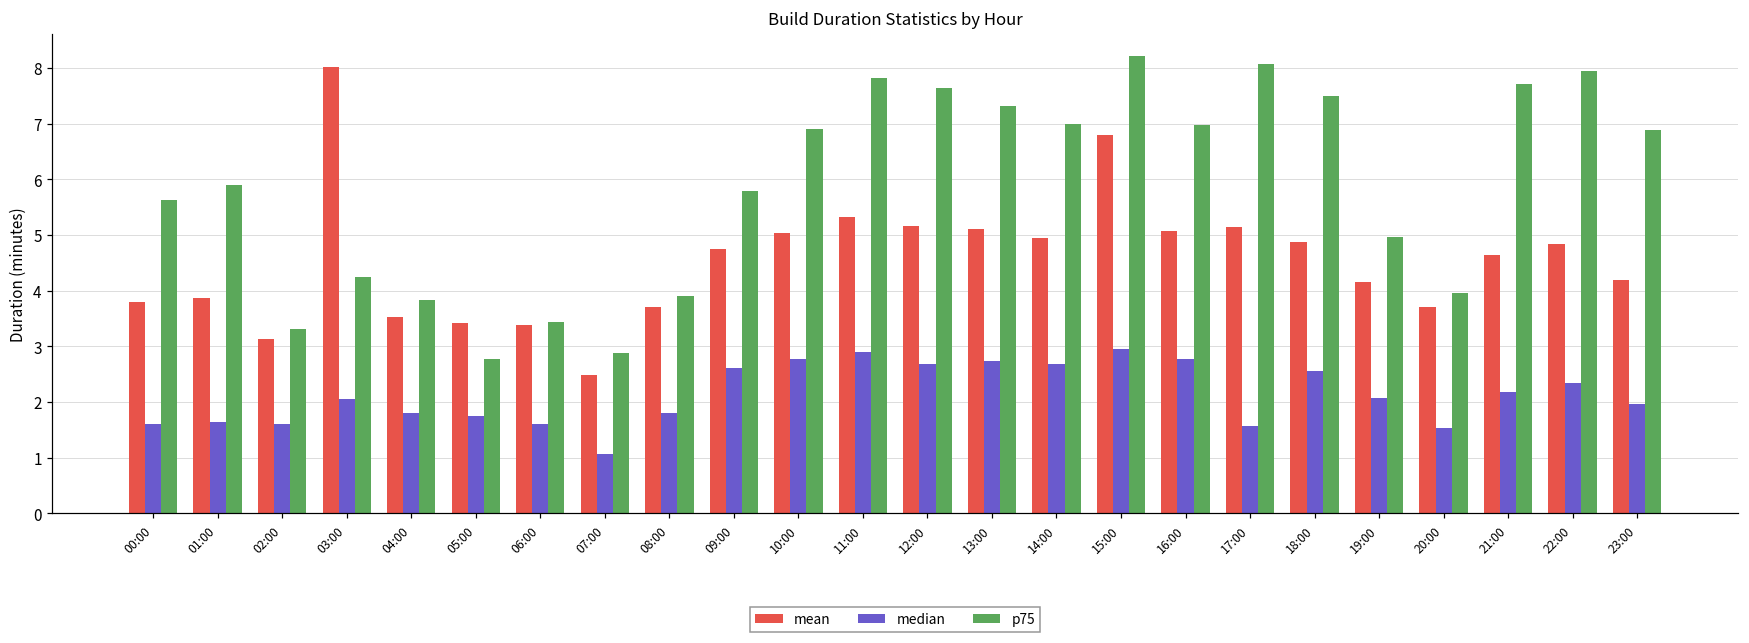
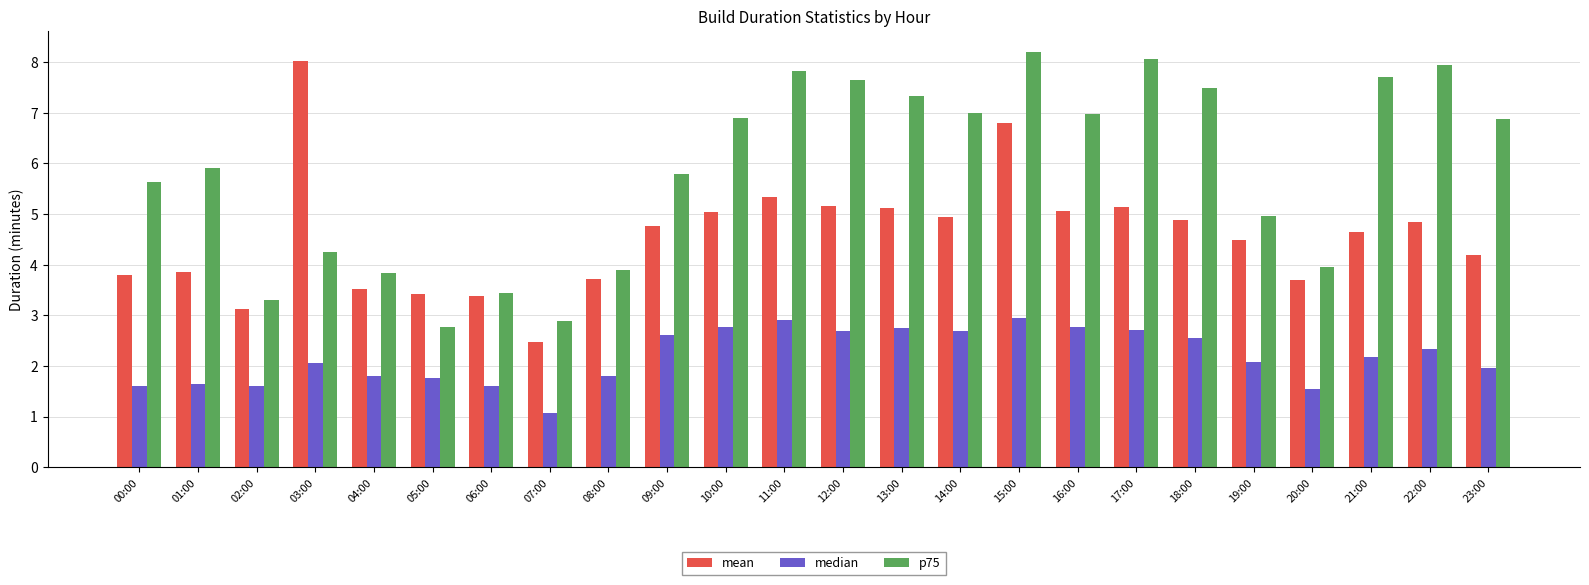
  {
    "mean": {
      "00:00": 3.8,
      "01:00": 3.9,
      "02:00": 3.1,
      "03:00": 8.0,
      "04:00": 3.5,
      "05:00": 3.4,
      "06:00": 3.4,
      "07:00": 2.5,
      "08:00": 3.7,
      "09:00": 4.8,
      "10:00": 5.0,
      "11:00": 5.3,
      "12:00": 5.2,
      "13:00": 5.1,
      "14:00": 4.9,
      "15:00": 6.8,
      "16:00": 5.1,
      "17:00": 5.1,
      "18:00": 4.9,
-     "19:00": 4.2,
+     "19:00": 4.5,
      "20:00": 3.7,
      "21:00": 4.6,
      "22:00": 4.8,
      "23:00": 4.2
    },
    "median": {
      "00:00": 1.6,
      "01:00": 1.6,
      "02:00": 1.6,
      "03:00": 2.1,
      "04:00": 1.8,
      "05:00": 1.8,
      "06:00": 1.6,
      "07:00": 1.1,
      "08:00": 1.8,
      "09:00": 2.6,
      "10:00": 2.8,
      "11:00": 2.9,
      "12:00": 2.7,
      "13:00": 2.7,
      "14:00": 2.7,
      "15:00": 2.9,
      "16:00": 2.8,
-     "17:00": 1.6,
+     "17:00": 2.7,
      "18:00": 2.6,
      "19:00": 2.1,
      "20:00": 1.5,
      "21:00": 2.2,
      "22:00": 2.3,
      "23:00": 2.0
    },
    "p75": {
      "00:00": 5.6,
      "01:00": 5.9,
      "02:00": 3.3,
      "03:00": 4.2,
      "04:00": 3.8,
      "05:00": 2.8,
      "06:00": 3.4,
      "07:00": 2.9,
      "08:00": 3.9,
      "09:00": 5.8,
      "10:00": 6.9,
      "11:00": 7.8,
      "12:00": 7.6,
      "13:00": 7.3,
      "14:00": 7.0,
      "15:00": 8.2,
      "16:00": 7.0,
      "17:00": 8.1,
      "18:00": 7.5,
      "19:00": 5.0,
      "20:00": 4.0,
      "21:00": 7.7,
      "22:00": 7.9,
      "23:00": 6.9
    }
  }
